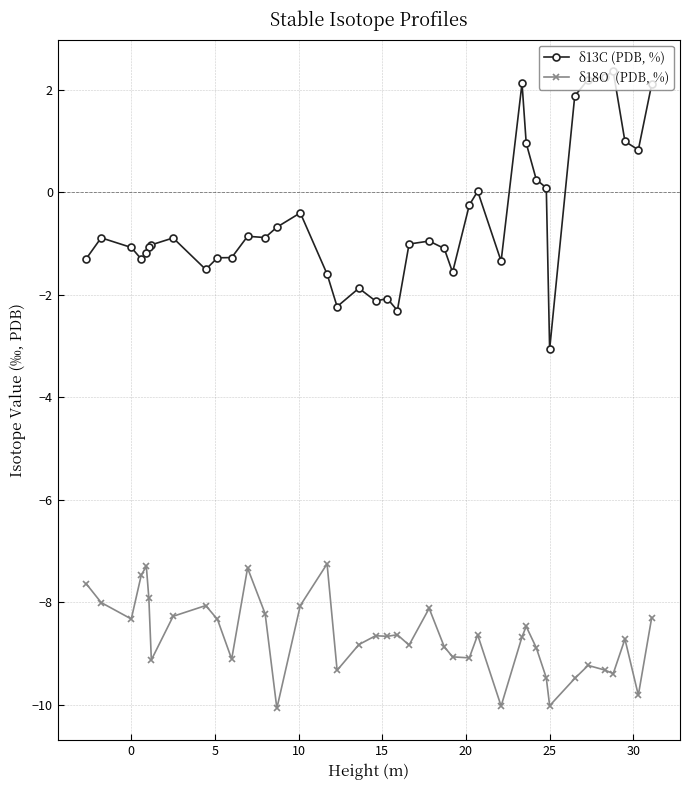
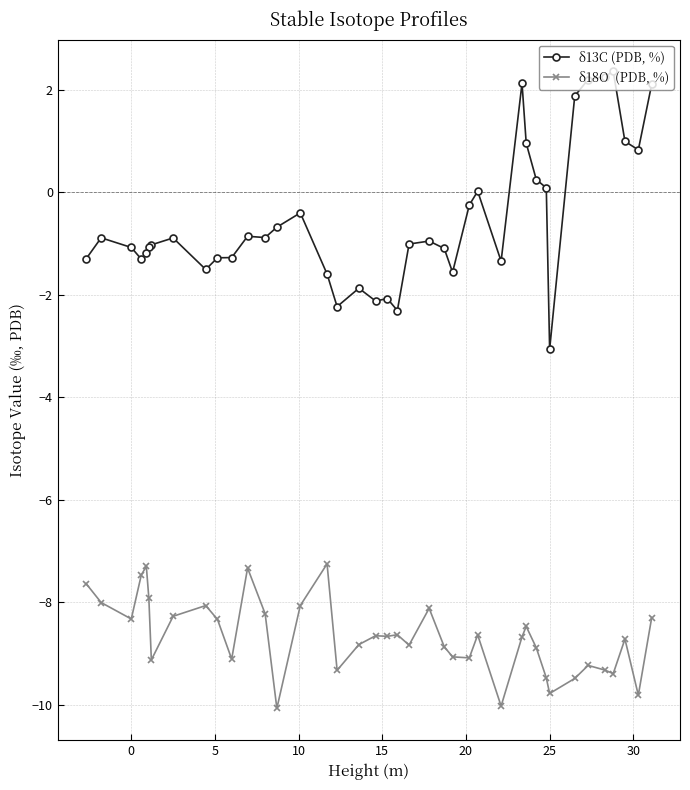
  {
    "δ13C (PDB, %)": {
      "0": -1.1,
      "25": -3.1
    },
    "δ18O (PDB, %)": {
      "0": -8.3,
-     "25": -10.0
+     "25": -9.8
    }
  }
